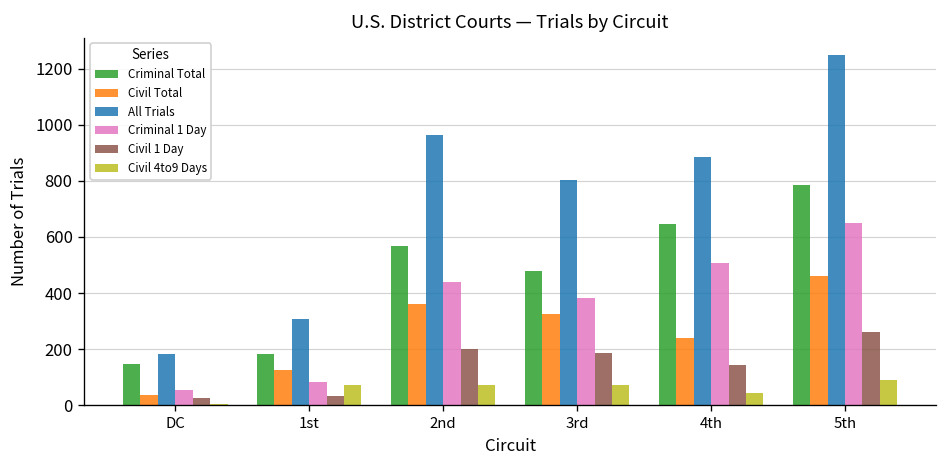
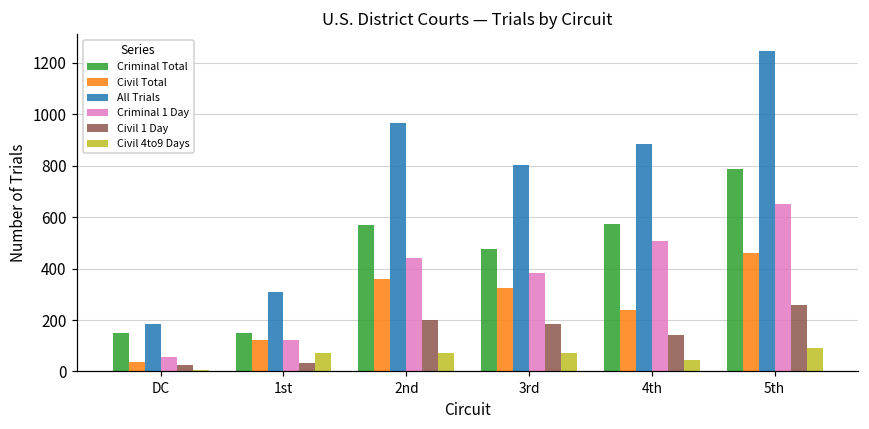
  {
    "Criminal Total": {
      "DC": 150,
-     "1st": 180,
+     "1st": 150,
      "2nd": 570,
      "3rd": 480,
-     "4th": 650,
+     "4th": 580,
      "5th": 790
    },
    "Civil Total": {
      "DC": 40,
      "1st": 120,
      "2nd": 360,
      "3rd": 330,
      "4th": 240,
      "5th": 460
    },
    "All Trials": {
      "DC": 180,
      "1st": 310,
      "2nd": 970,
      "3rd": 800,
      "4th": 880,
      "5th": 1250
    },
    "Criminal 1 Day": {
      "DC": 60,
-     "1st": 80,
+     "1st": 120,
      "2nd": 440,
      "3rd": 380,
      "4th": 510,
      "5th": 650
    },
    "Civil 1 Day": {
      "DC": 30,
      "1st": 30,
      "2nd": 200,
      "3rd": 190,
      "4th": 140,
      "5th": 260
    },
    "Civil 4to9 Days": {
      "1st": 70,
      "2nd": 70,
      "3rd": 70,
      "4th": 50,
      "5th": 90
    }
  }
